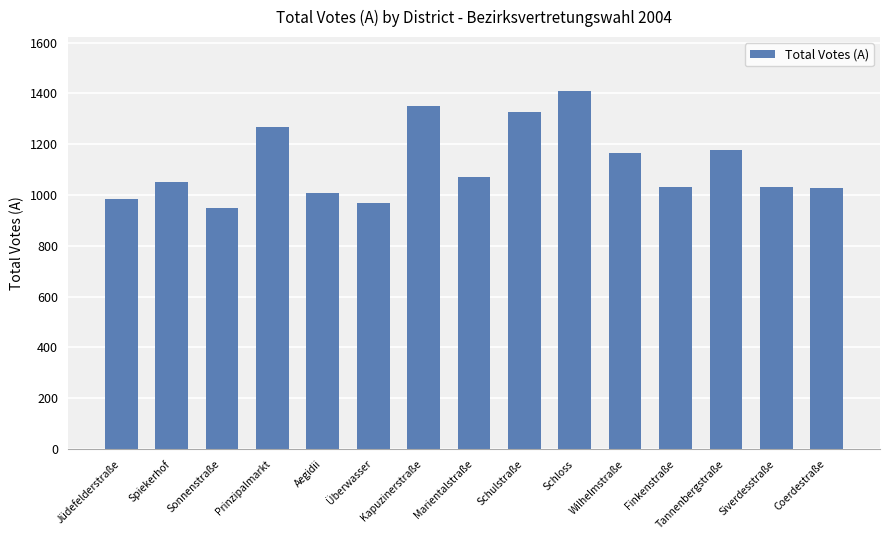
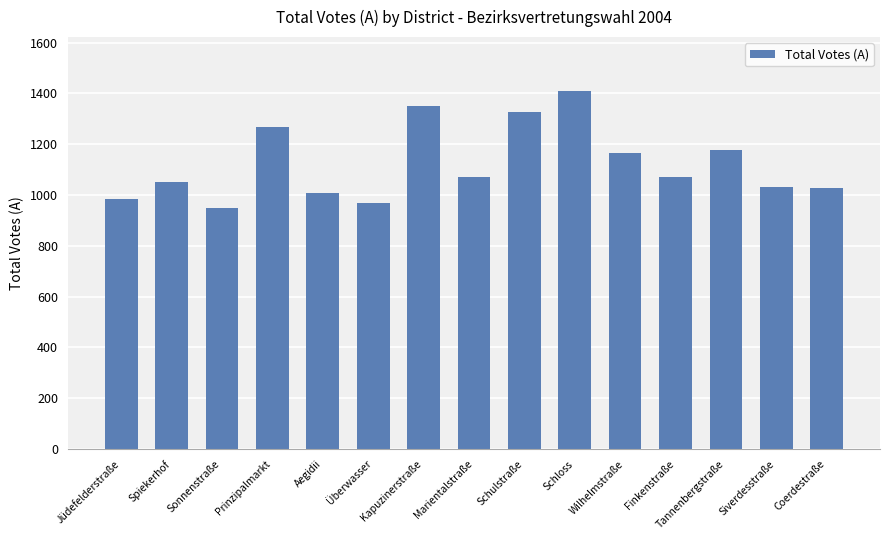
  {
    "Jüdefelderstraße": 990,
    "Spiekerhof": 1050,
    "Sonnenstraße": 950,
    "Prinzipalmarkt": 1270,
    "Aegidii": 1010,
    "Überwasser": 970,
    "Kapuzinerstraße": 1350,
    "Marientalstraße": 1070,
    "Schulstraße": 1330,
    "Schloss": 1410,
    "Wilhelmstraße": 1170,
-   "Finkenstraße": 1030,
+   "Finkenstraße": 1070,
    "Tannenbergstraße": 1180,
    "Siverdesstraße": 1030,
    "Coerdestraße": 1030
  }
